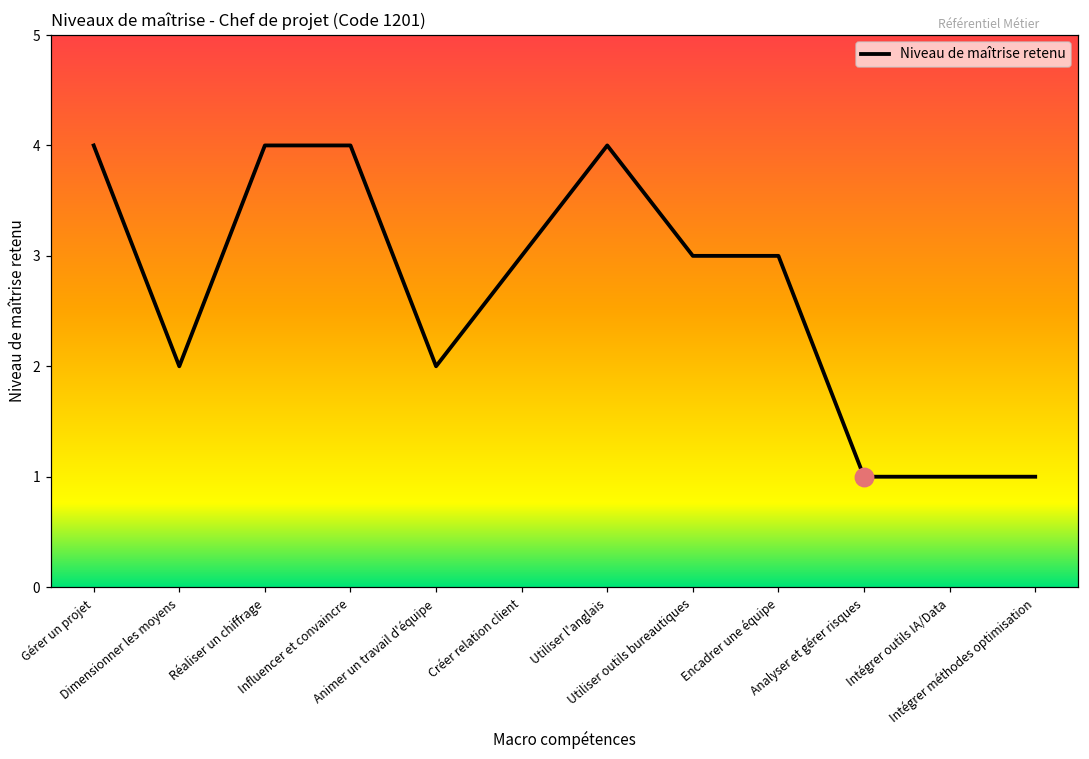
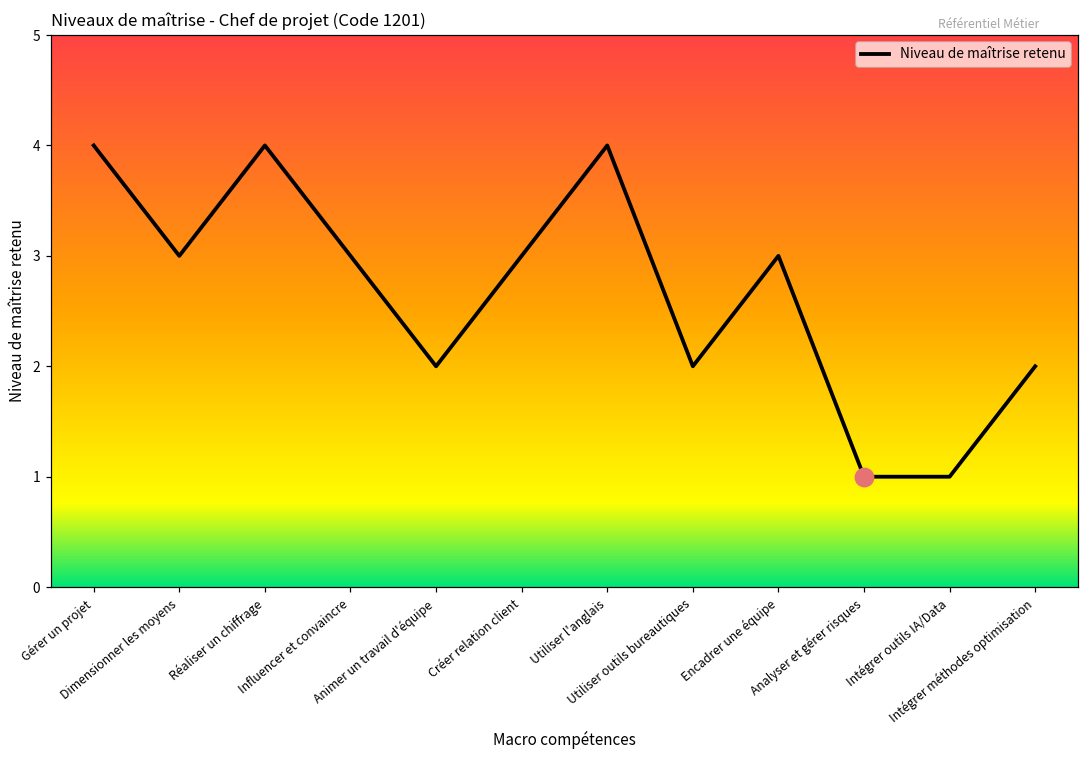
  {
    "Niveau de maîtrise retenu": {
      "Gérer un projet": 4,
-     "Dimensionner les moyens": 2,
+     "Dimensionner les moyens": 3,
      "Réaliser un chiffrage": 4,
-     "Influencer et convaincre": 4,
+     "Influencer et convaincre": 3,
      "Animer un travail d'équipe": 2,
      "Créer relation client": 3,
      "Utiliser l'anglais": 4,
-     "Utiliser outils bureautiques": 3,
+     "Utiliser outils bureautiques": 2,
      "Encadrer une équipe": 3,
      "Intégrer outils IA/Data": 1,
-     "Intégrer méthodes optimisation": 1
+     "Intégrer méthodes optimisation": 2
    }
  }
